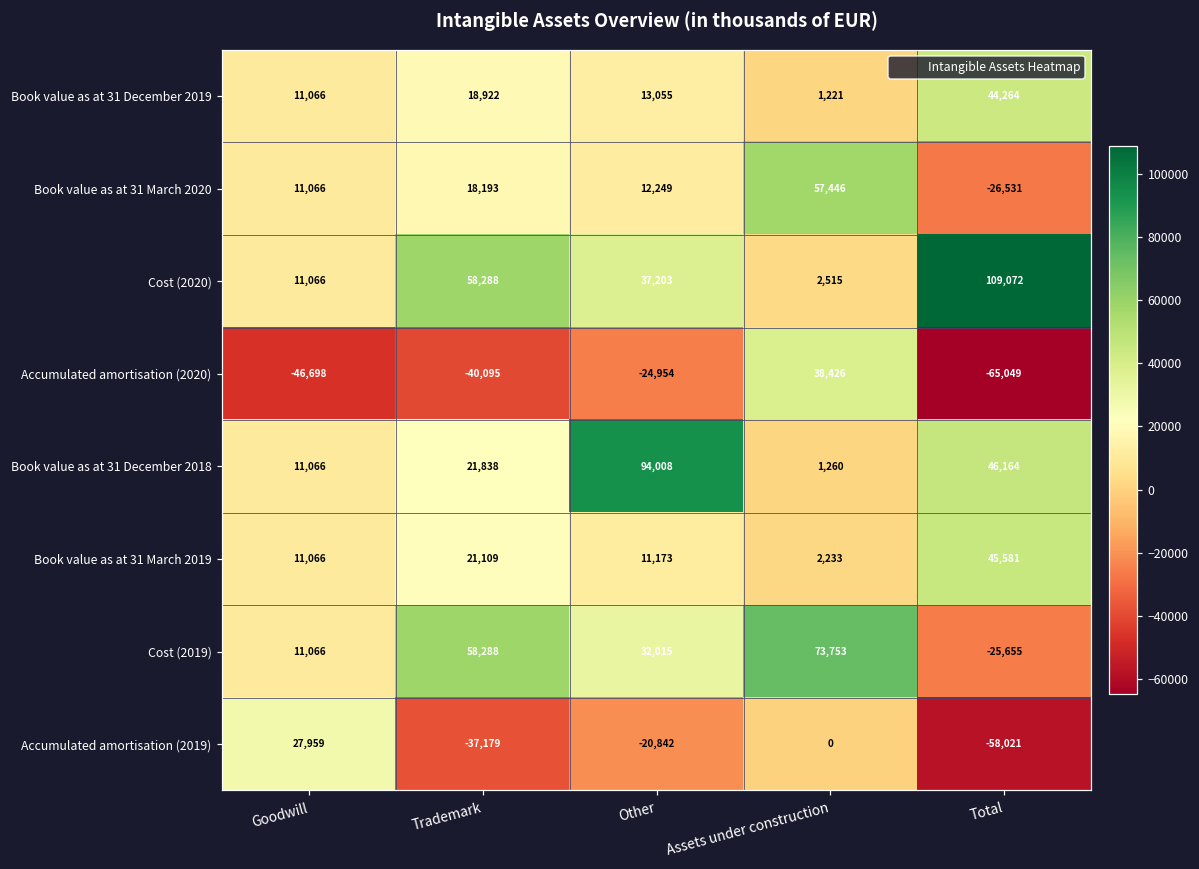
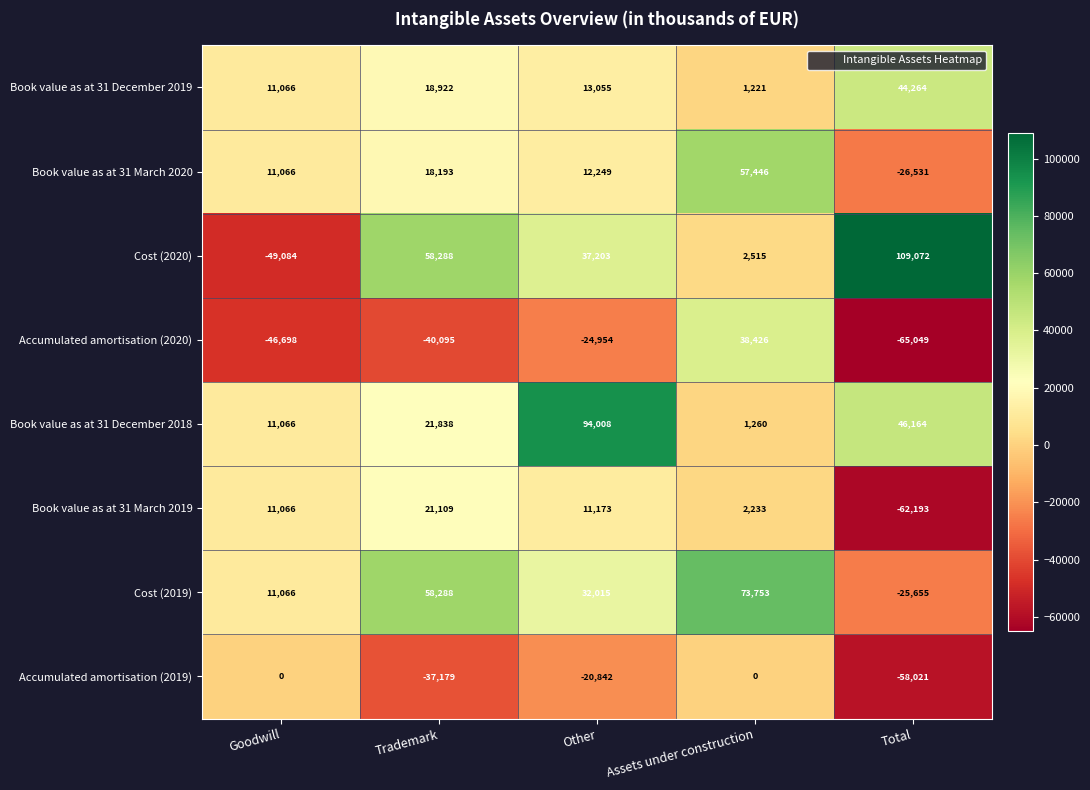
  {
    "Book value as at 31 December 2019": {
      "Goodwill": "11,066",
      "Trademark": "18,922",
      "Other": "13,055",
      "Assets under construction": "1,221",
      "Total": "44,264"
    },
    "Book value as at 31 March 2020": {
      "Goodwill": "11,066",
      "Trademark": "18,193",
      "Other": "12,249",
      "Assets under construction": "57,446",
      "Total": "-26,531"
    },
    "Cost (2020)": {
-     "Goodwill": "11,066",
+     "Goodwill": "-49,084",
      "Trademark": "58,288",
      "Other": "37,203",
      "Assets under construction": "2,515",
      "Total": "109,072"
    },
    "Accumulated amortisation (2020)": {
      "Goodwill": "-46,698",
      "Trademark": "-40,095",
      "Other": "-24,954",
      "Assets under construction": "38,426",
      "Total": "-65,049"
    },
    "Book value as at 31 December 2018": {
      "Goodwill": "11,066",
      "Trademark": "21,838",
      "Other": "94,008",
      "Assets under construction": "1,260",
      "Total": "46,164"
    },
    "Book value as at 31 March 2019": {
      "Goodwill": "11,066",
      "Trademark": "21,109",
      "Other": "11,173",
      "Assets under construction": "2,233",
-     "Total": "45,581"
+     "Total": "-62,193"
    },
    "Cost (2019)": {
      "Goodwill": "11,066",
      "Trademark": "58,288",
      "Other": "32,015",
      "Assets under construction": "73,753",
      "Total": "-25,655"
    },
    "Accumulated amortisation (2019)": {
-     "Goodwill": "27,959",
+     "Goodwill": "0",
      "Trademark": "-37,179",
      "Other": "-20,842",
      "Assets under construction": "0",
      "Total": "-58,021"
    }
  }
